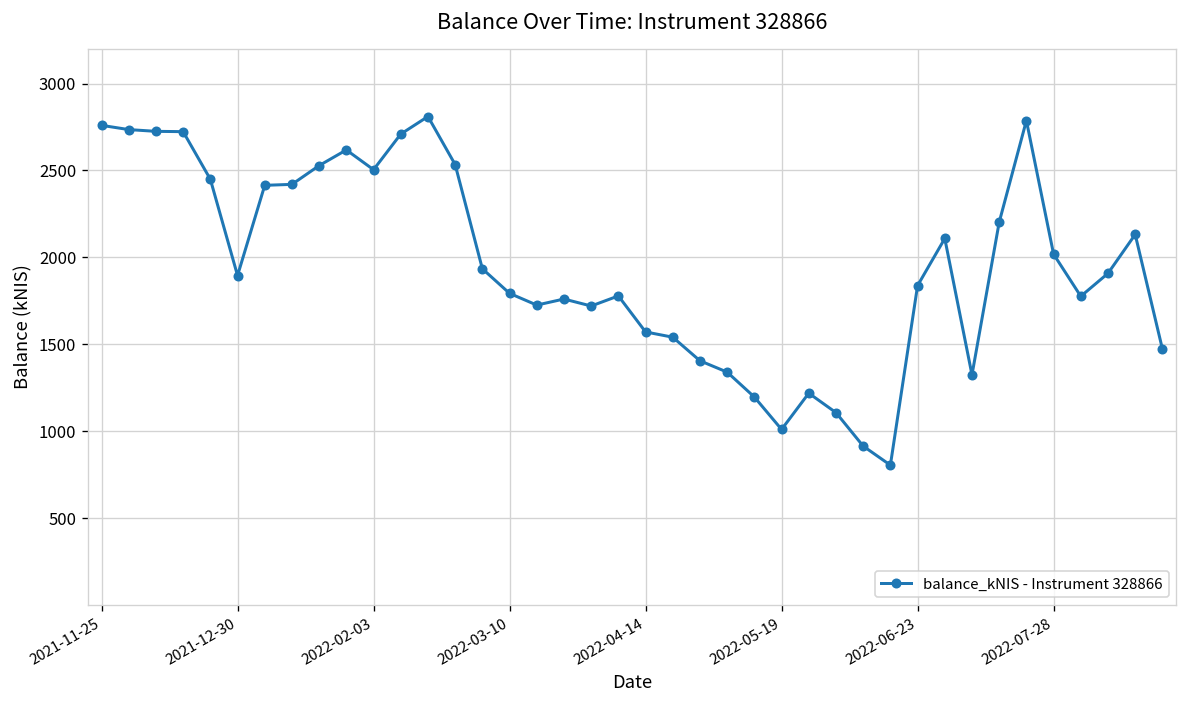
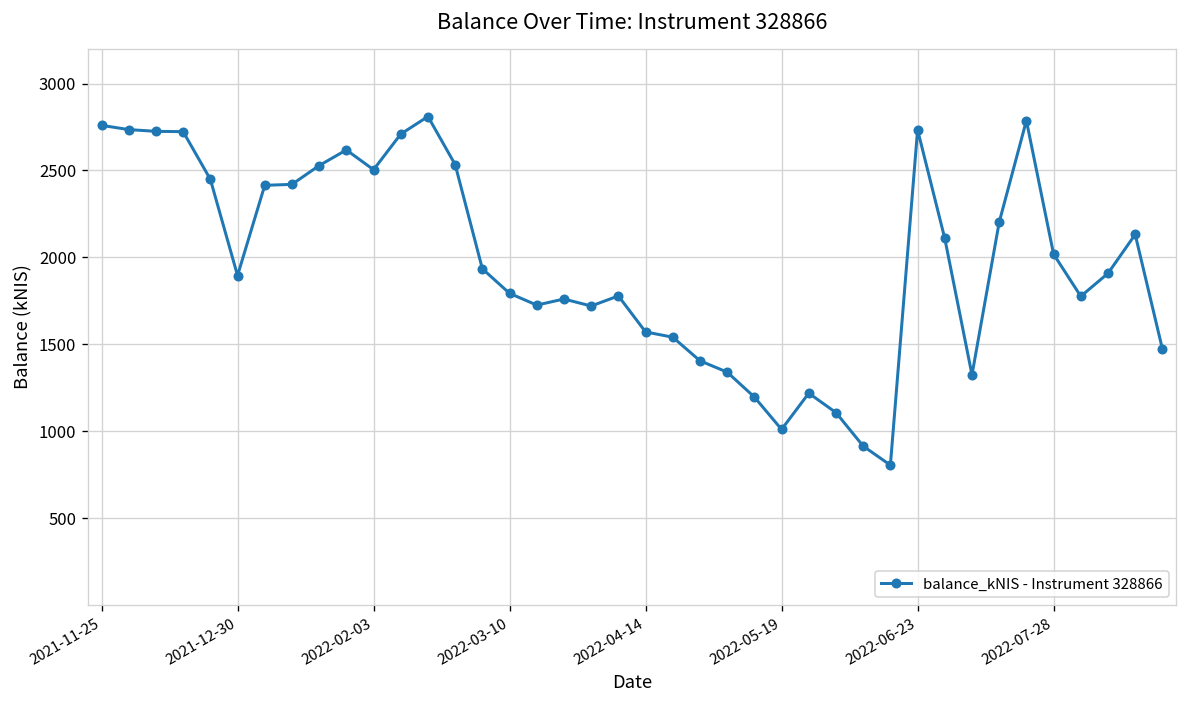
  {
    "2021-11-25": 2760,
    "2021-12-30": 1900,
    "2022-02-03": 2500,
    "2022-03-10": 1790,
    "2022-04-14": 1570,
    "2022-05-19": 1010,
-   "2022-06-23": 1840,
+   "2022-06-23": 2730,
    "2022-07-28": 2020
  }
